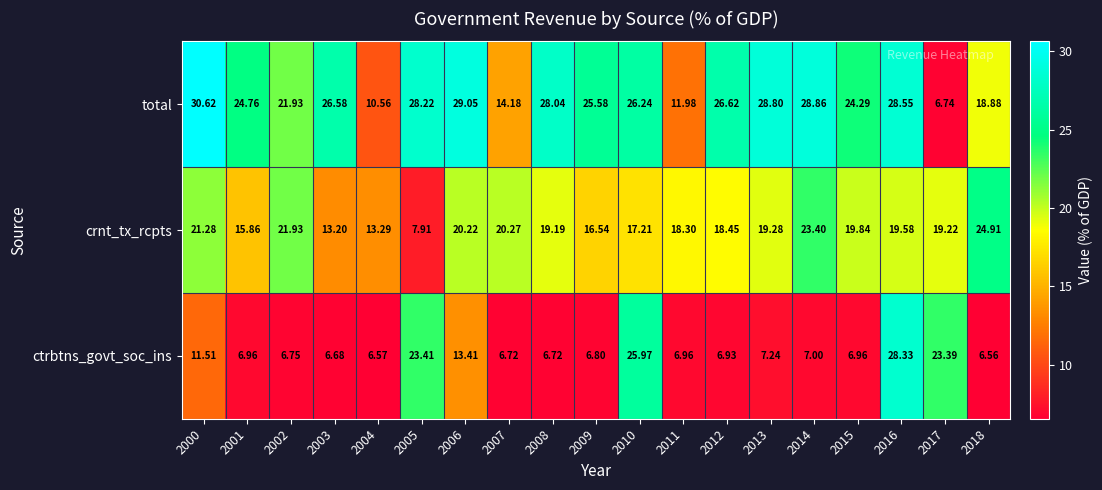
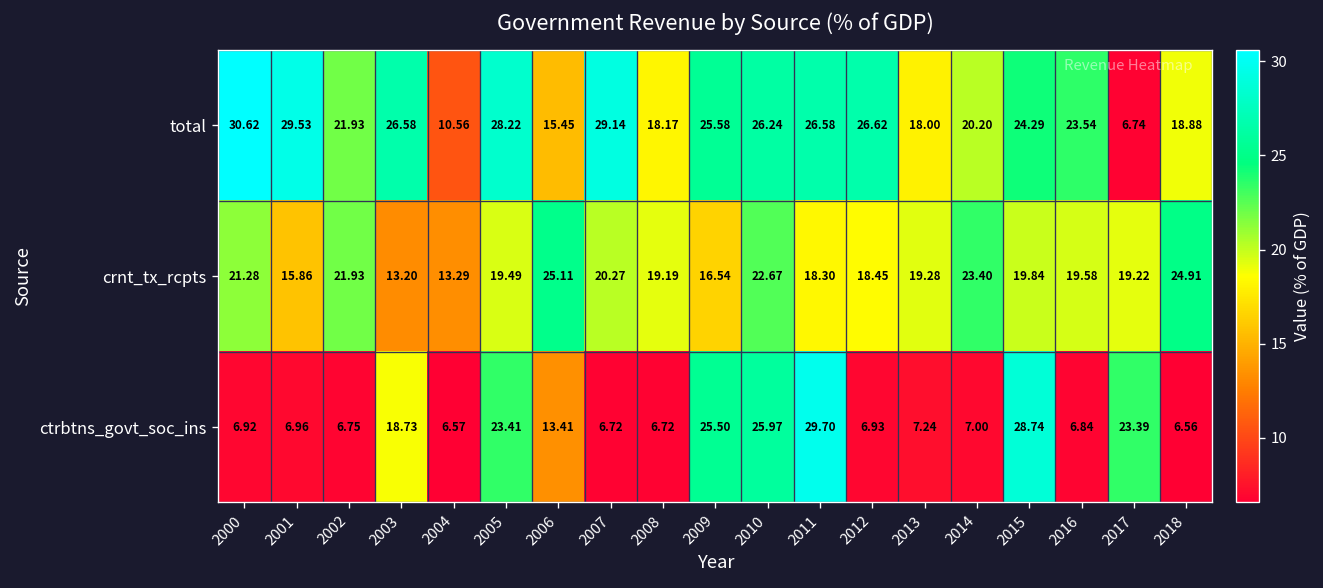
  {
    "total": {
      "2000": 30.62,
-     "2001": 24.76,
+     "2001": 29.53,
      "2002": 21.93,
      "2003": 26.58,
      "2004": 10.56,
      "2005": 28.22,
-     "2006": 29.05,
-     "2007": 14.18,
-     "2008": 28.04,
+     "2006": 15.45,
+     "2007": 29.14,
+     "2008": 18.17,
      "2009": 25.58,
      "2010": 26.24,
-     "2011": 11.98,
+     "2011": 26.58,
      "2012": 26.62,
-     "2013": 28.80,
-     "2014": 28.86,
+     "2013": 18.00,
+     "2014": 20.20,
      "2015": 24.29,
-     "2016": 28.55,
+     "2016": 23.54,
      "2018": 18.88
    },
    "crnt_tx_rcpts": {
      "2000": 21.28,
      "2001": 15.86,
      "2002": 21.93,
      "2003": 13.20,
      "2004": 13.29,
-     "2005": 7.91,
-     "2006": 20.22,
+     "2005": 19.49,
+     "2006": 25.11,
      "2007": 20.27,
      "2008": 19.19,
      "2009": 16.54,
-     "2010": 17.21,
+     "2010": 22.67,
      "2011": 18.30,
      "2012": 18.45,
      "2013": 19.28,
      "2014": 23.40,
      "2015": 19.84,
      "2016": 19.58,
      "2017": 19.22,
      "2018": 24.91
    },
    "ctrbtns_govt_soc_ins": {
-     "2000": 11.51,
+     "2000": 6.92,
      "2001": 6.96,
      "2002": 6.75,
-     "2003": 6.68,
+     "2003": 18.73,
      "2004": 6.57,
      "2005": 23.41,
      "2006": 13.41,
      "2007": 6.72,
      "2008": 6.72,
-     "2009": 6.80,
+     "2009": 25.50,
      "2010": 25.97,
-     "2011": 6.96,
+     "2011": 29.70,
      "2012": 6.93,
      "2013": 7.24,
      "2014": 7.00,
-     "2015": 6.96,
-     "2016": 28.33,
+     "2015": 28.74,
+     "2016": 6.84,
      "2017": 23.39,
      "2018": 6.56
    }
  }
